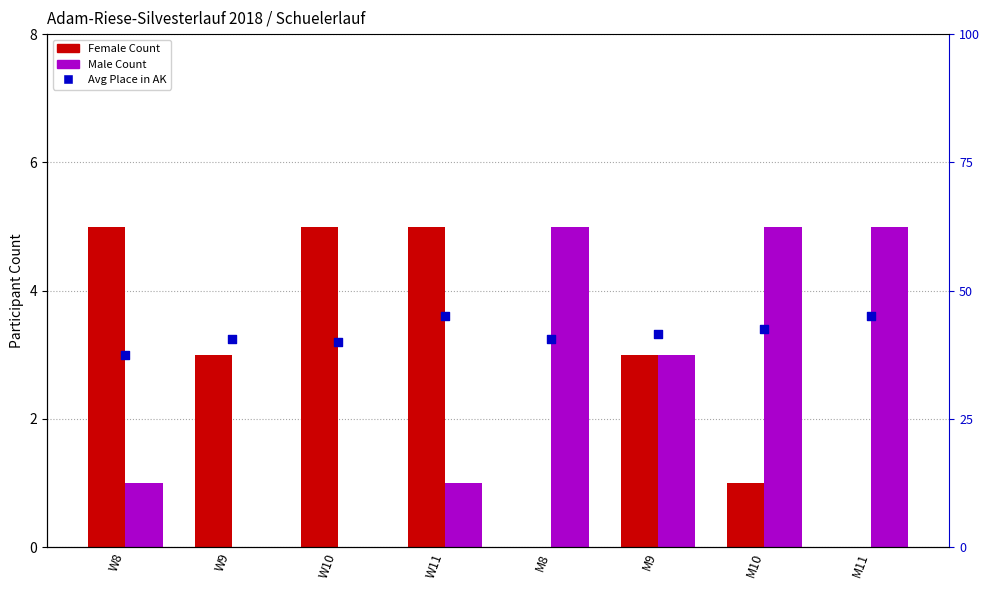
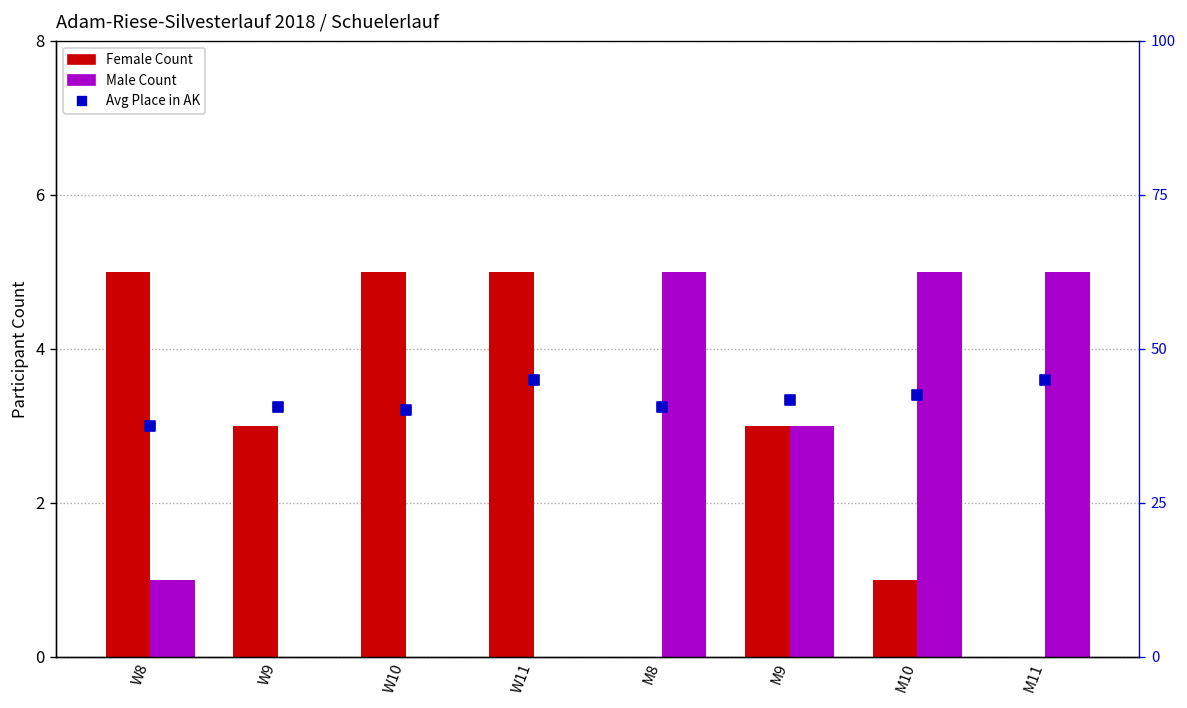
  {
    "Female Count": {
      "W8": 5,
      "W9": 3,
      "W10": 5,
      "W11": 5,
      "M8": 0,
      "M9": 3,
      "M10": 1,
      "M11": 0
    },
    "Male Count": {
      "W8": 1,
      "W9": 0,
      "W10": 0,
-     "W11": 1,
+     "W11": 0,
      "M8": 5,
      "M9": 3,
      "M10": 5,
      "M11": 5
    }
  }
